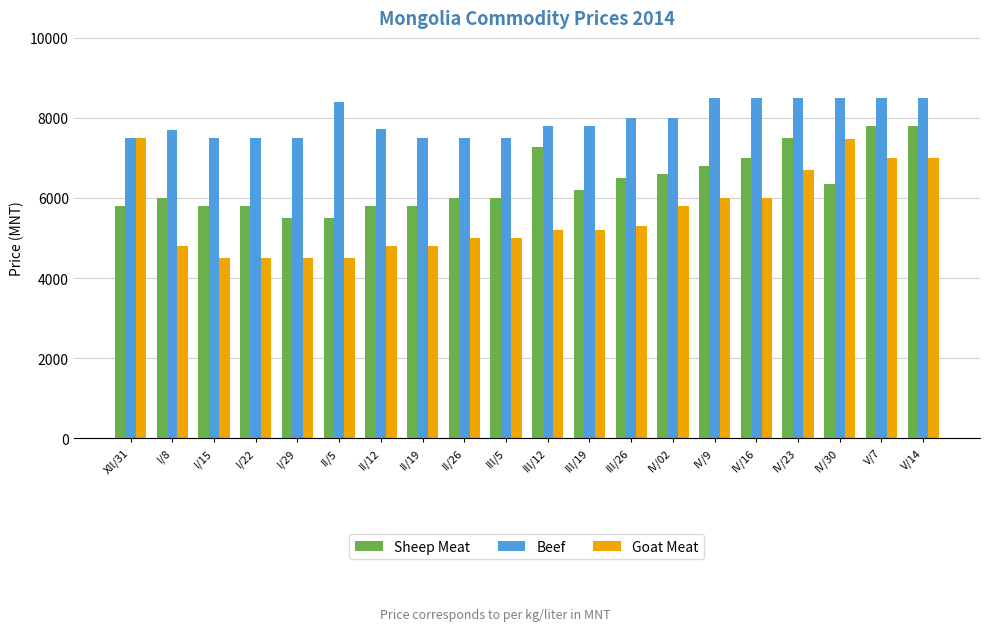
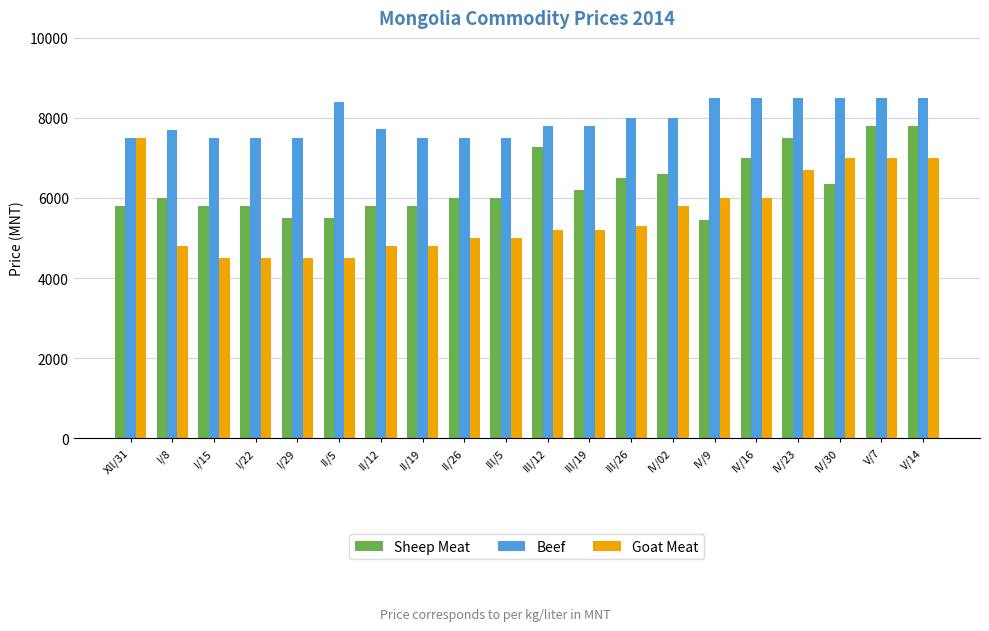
  {
    "Sheep Meat": {
      "Xll/31": 5800,
      "I/8": 6000,
      "I/15": 5800,
      "I/22": 5800,
      "I/29": 5500,
      "II/5": 5500,
      "II/12": 5800,
      "II/19": 5800,
      "II/26": 6000,
      "III/5": 6000,
      "III/12": 7300,
      "III/19": 6200,
      "III/26": 6500,
      "IV/02": 6600,
-     "IV/9": 6800,
+     "IV/9": 5400,
      "IV/16": 7000,
      "IV/23": 7500,
      "IV/30": 6300,
      "V/7": 7800,
      "V/14": 7800
    },
    "Beef": {
      "Xll/31": 7500,
      "I/8": 7700,
      "I/15": 7500,
      "I/22": 7500,
      "I/29": 7500,
      "II/5": 8400,
      "II/12": 7700,
      "II/19": 7500,
      "II/26": 7500,
      "III/5": 7500,
      "III/12": 7800,
      "III/19": 7800,
      "III/26": 8000,
      "IV/02": 8000,
      "IV/9": 8500,
      "IV/16": 8500,
      "IV/23": 8500,
      "IV/30": 8500,
      "V/7": 8500,
      "V/14": 8500
    },
    "Goat Meat": {
      "Xll/31": 7500,
      "I/8": 4800,
      "I/15": 4500,
      "I/22": 4500,
      "I/29": 4500,
      "II/5": 4500,
      "II/12": 4800,
      "II/19": 4800,
      "II/26": 5000,
      "III/5": 5000,
      "III/12": 5200,
      "III/19": 5200,
      "III/26": 5300,
      "IV/02": 5800,
      "IV/9": 6000,
      "IV/16": 6000,
      "IV/23": 6700,
-     "IV/30": 7500,
+     "IV/30": 7000,
      "V/7": 7000,
      "V/14": 7000
    }
  }
